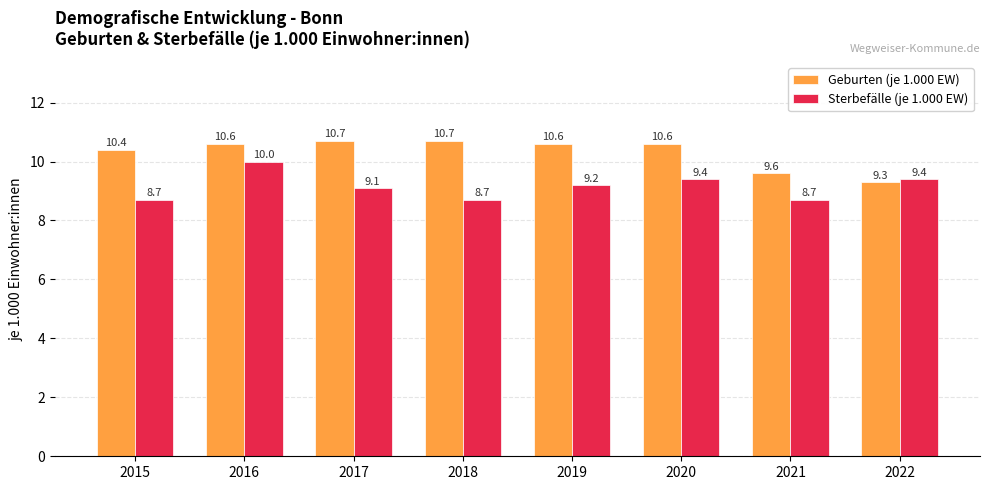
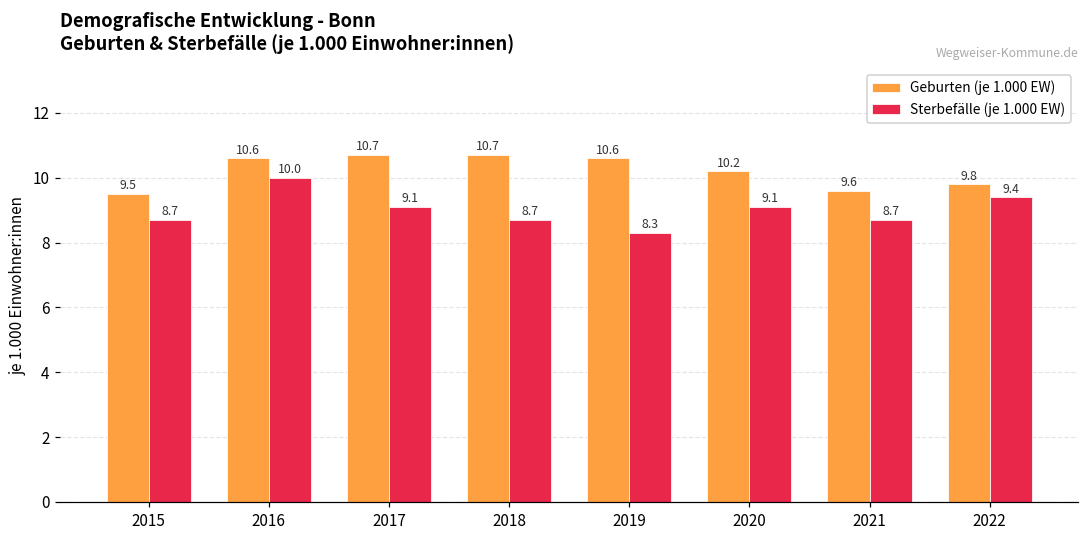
  {
    "Geburten (je 1.000 EW)": {
-     "2015": 10.4,
+     "2015": 9.5,
      "2016": 10.6,
      "2017": 10.7,
      "2018": 10.7,
      "2019": 10.6,
-     "2020": 10.6,
+     "2020": 10.2,
      "2021": 9.6,
-     "2022": 9.3
+     "2022": 9.8
    },
    "Sterbefälle (je 1.000 EW)": {
      "2015": 8.7,
      "2016": 10.0,
      "2017": 9.1,
      "2018": 8.7,
-     "2019": 9.2,
-     "2020": 9.4,
+     "2019": 8.3,
+     "2020": 9.1,
      "2021": 8.7,
      "2022": 9.4
    }
  }
